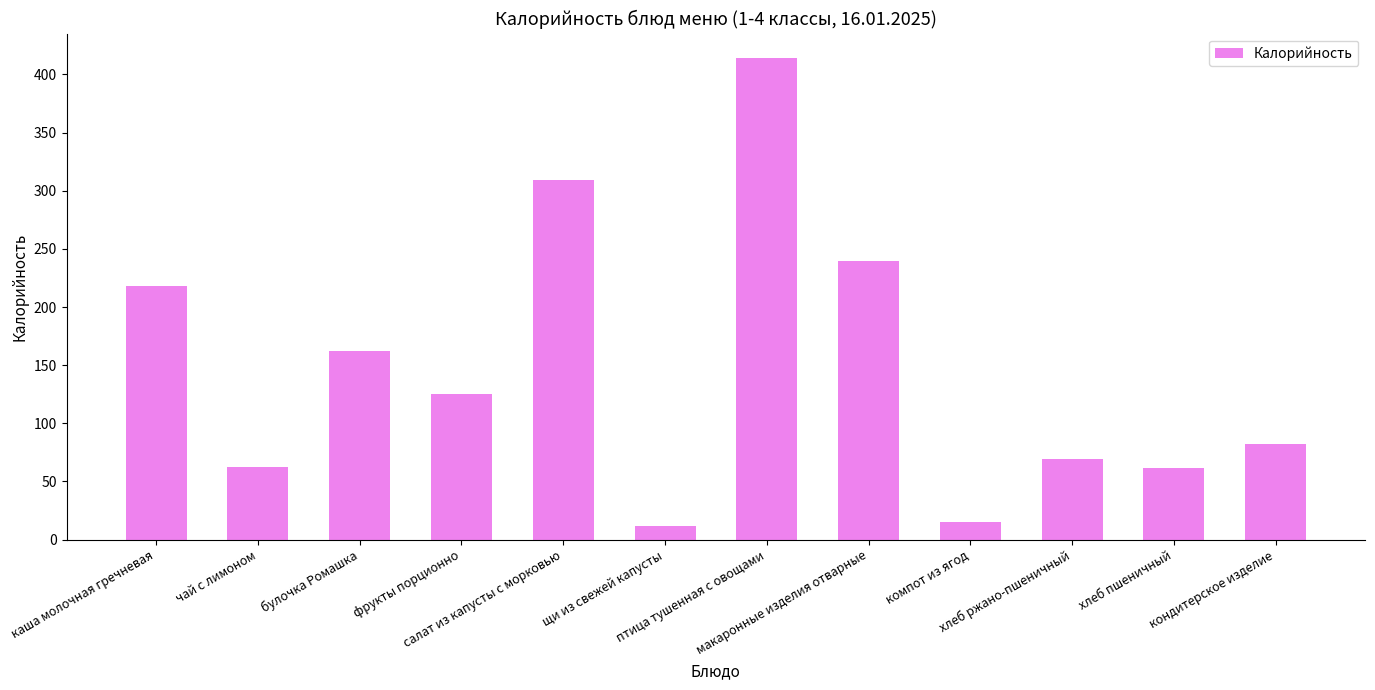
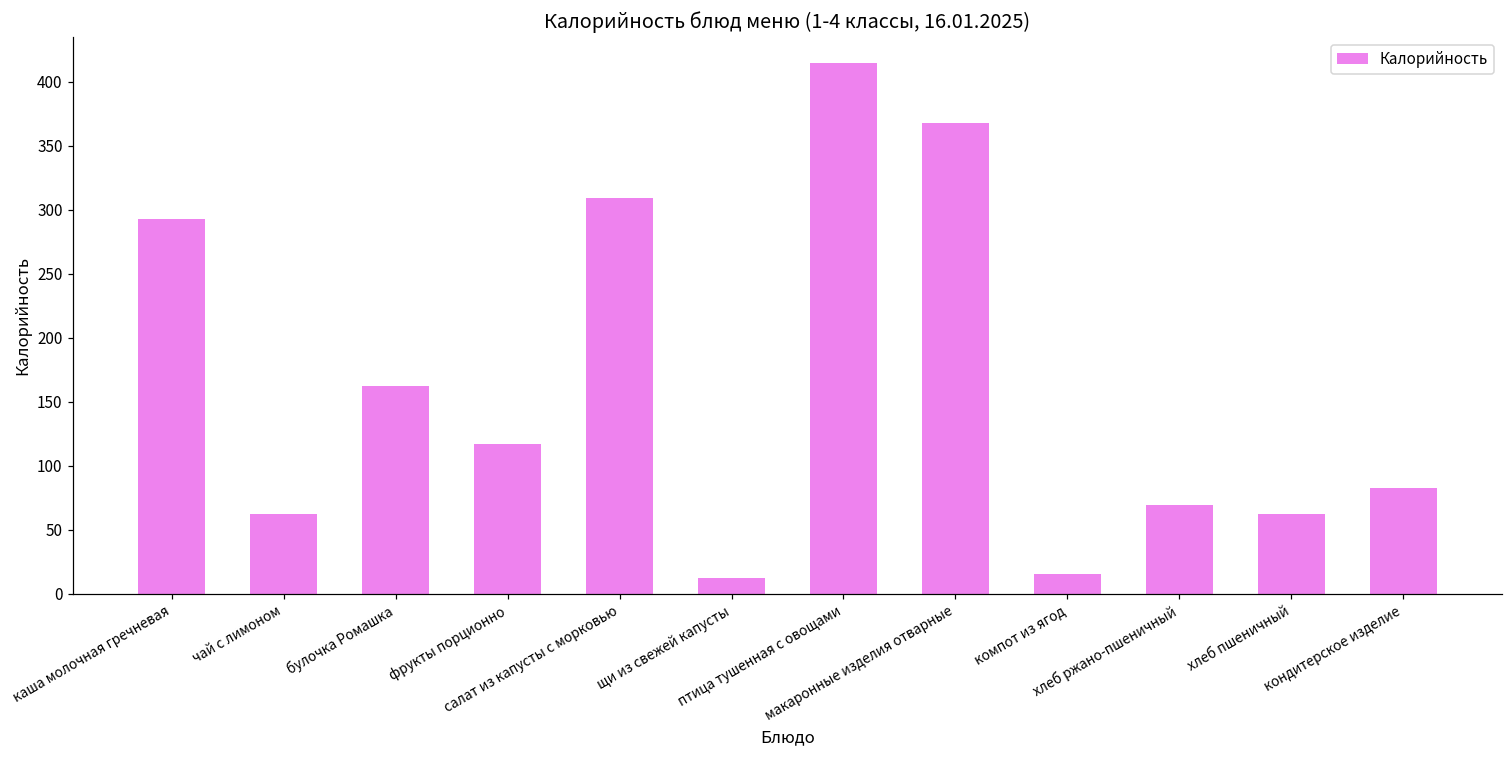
  {
-   "каша молочная гречневая": 218,
+   "каша молочная гречневая": 293,
    "чай с лимоном": 62,
    "булочка Ромашка": 162,
-   "фрукты порционно": 126,
+   "фрукты порционно": 117,
    "салат из капусты с морковью": 309,
    "щи из свежей капусты": 12,
    "птица тушенная с овощами": 414,
-   "макаронные изделия отварные": 239,
+   "макаронные изделия отварные": 368,
    "компот из ягод": 15,
    "хлеб ржано-пшеничный": 70,
    "хлеб пшеничный": 62,
    "кондитерское изделие": 82
  }
